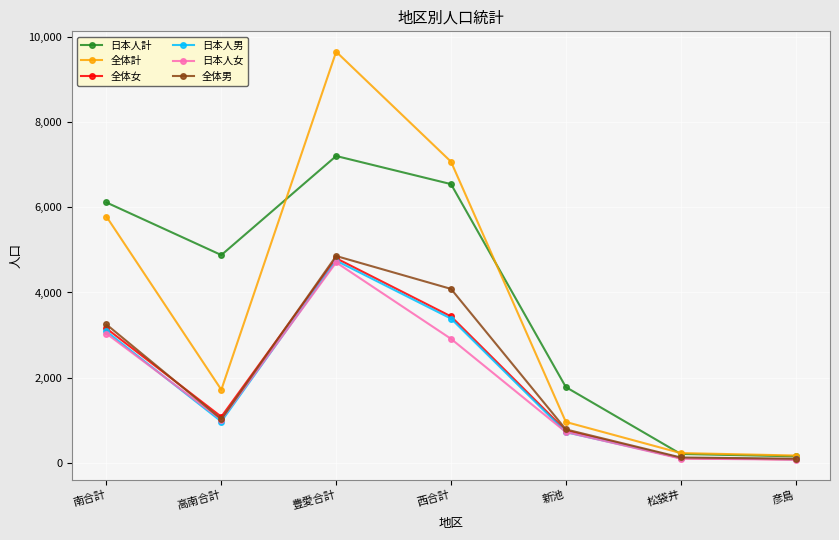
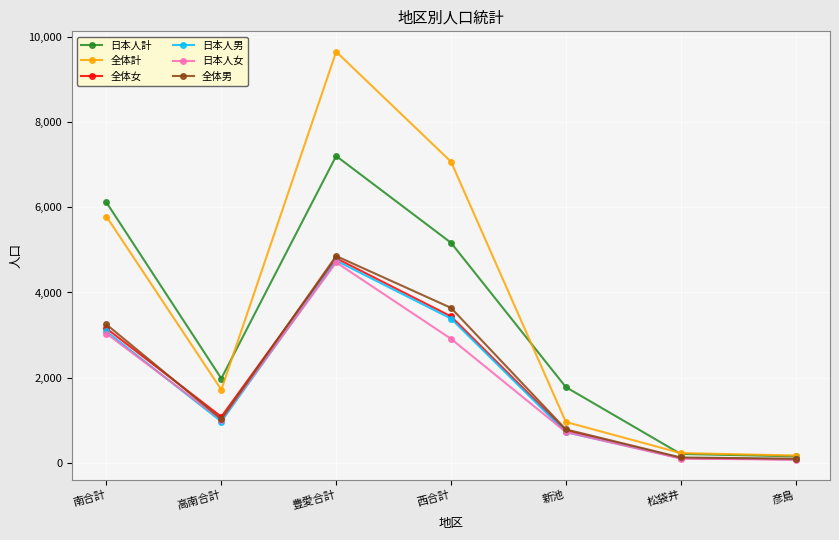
  {
    "日本人計": {
      "南合計": "6,100",
-     "高南合計": "4,900",
+     "高南合計": "2,000",
      "豊愛合計": "7,200",
-     "西合計": "6,500",
+     "西合計": "5,200",
      "新池": "1,800"
    },
    "全体計": {
      "南合計": "5,800",
      "高南合計": "1,700",
      "豊愛合計": "9,700",
      "西合計": "7,100",
      "新池": "1,000"
    },
    "全体女": {
      "南合計": "3,200"
    },
    "日本人女": {
      "西合計": "2,900"
    },
    "全体男": {
      "南合計": "3,200",
-     "西合計": "4,100"
+     "西合計": "3,600"
    }
  }
